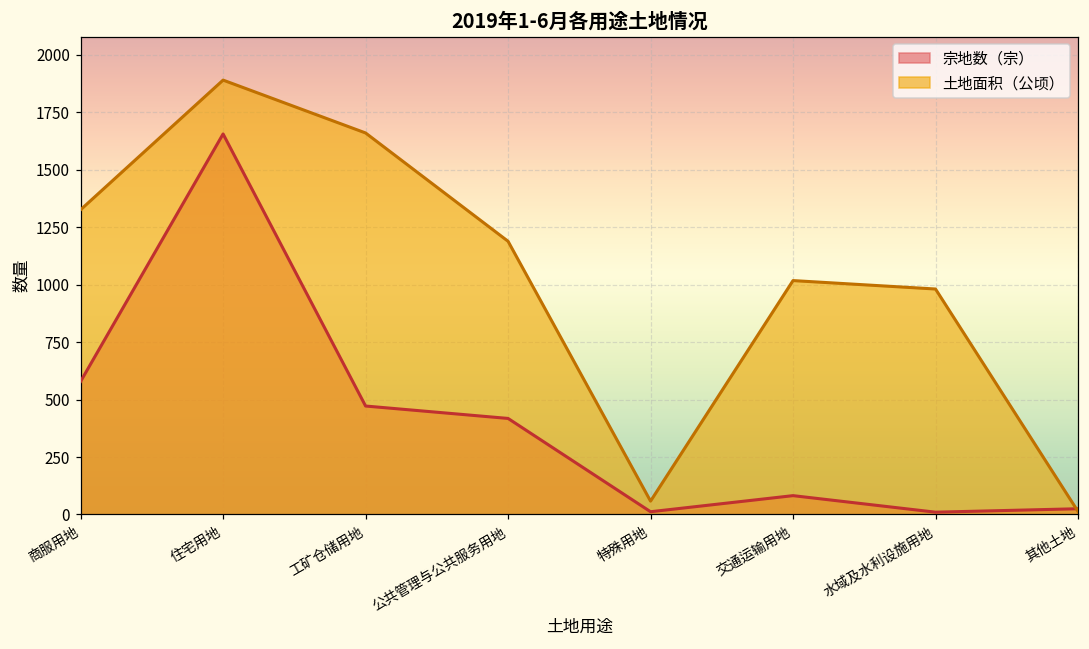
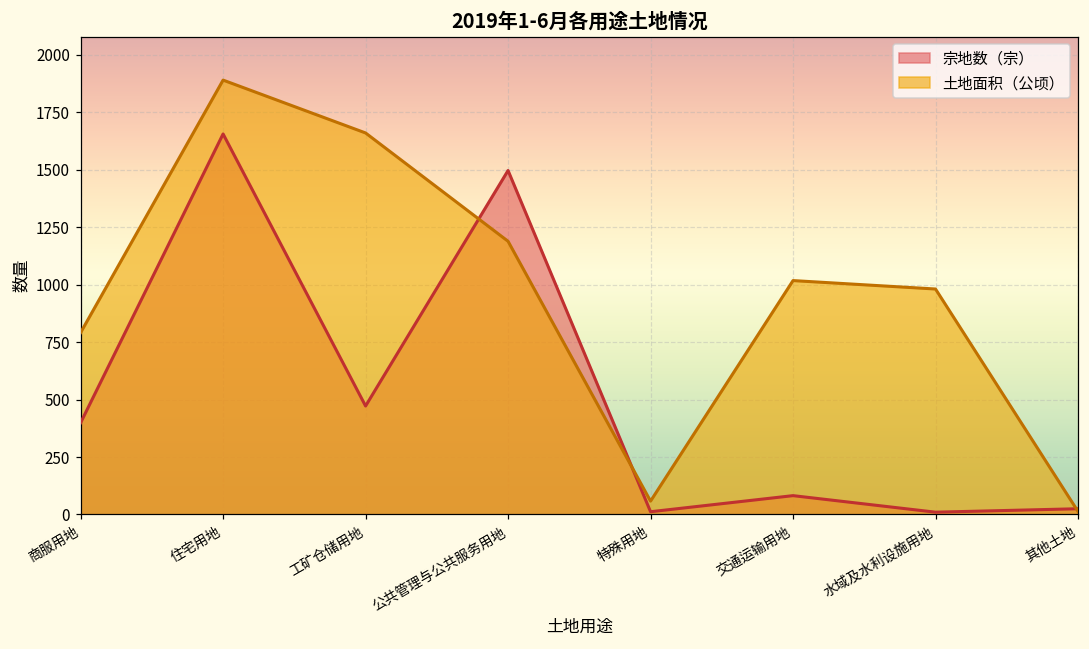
  {
    "宗地数（宗）": {
-     "商服用地": 580,
+     "商服用地": 400,
      "住宅用地": 1660,
      "工矿仓储用地": 470,
-     "公共管理与公共服务用地": 420,
+     "公共管理与公共服务用地": 1500,
      "特殊用地": 10,
      "交通运输用地": 80,
      "水域及水利设施用地": 10
    },
    "土地面积（公顷）": {
-     "商服用地": 1330,
+     "商服用地": 790,
      "住宅用地": 1890,
      "工矿仓储用地": 1660,
      "公共管理与公共服务用地": 1190,
      "特殊用地": 60,
      "交通运输用地": 1020,
      "水域及水利设施用地": 980
    }
  }
